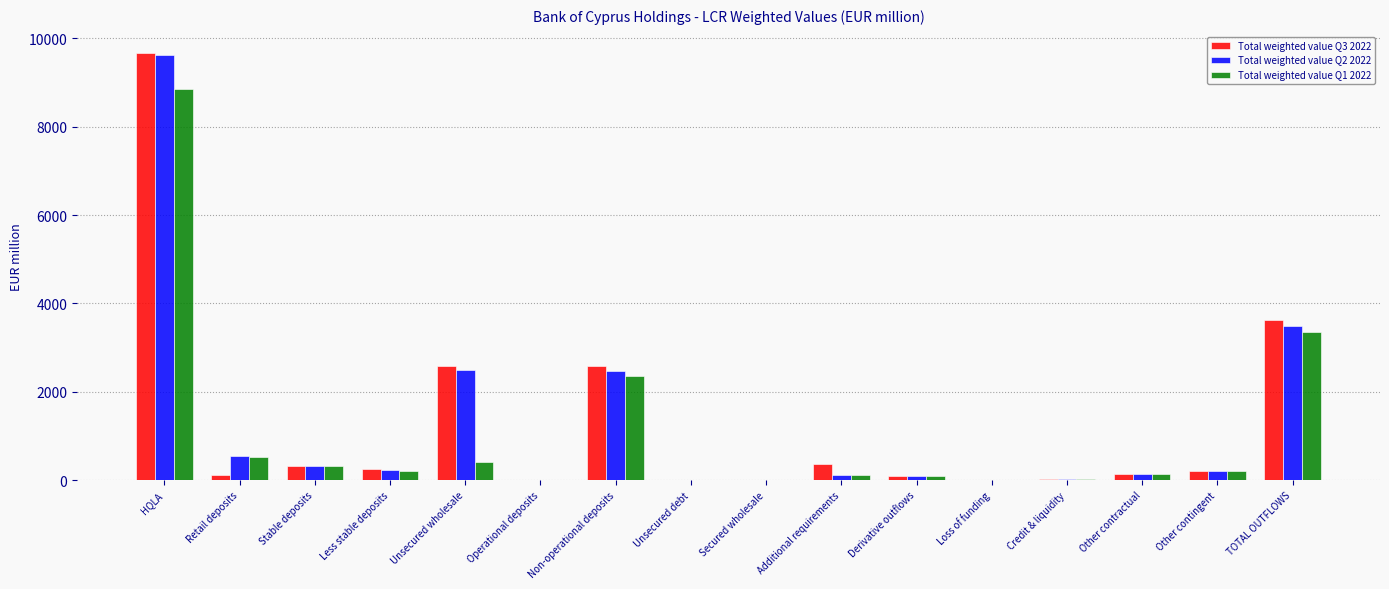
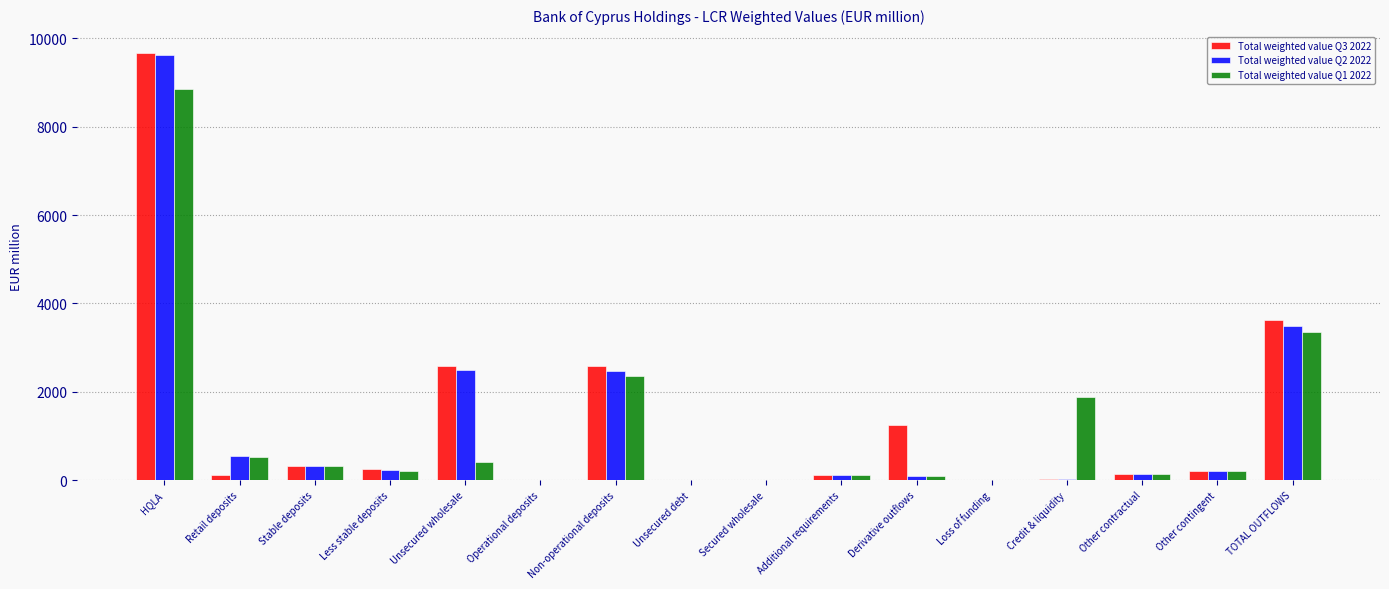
  {
    "Total weighted value Q3 2022": {
      "HQLA": 9700,
      "Retail deposits": 100,
      "Stable deposits": 300,
      "Less stable deposits": 200,
      "Unsecured wholesale": 2600,
      "Operational deposits": 0,
      "Non-operational deposits": 2600,
      "Secured wholesale": 0,
-     "Additional requirements": 400,
-     "Derivative outflows": 100,
+     "Additional requirements": 100,
+     "Derivative outflows": 1200,
      "Loss of funding": 0,
      "Other contractual": 100,
      "Other contingent": 200,
      "TOTAL OUTFLOWS": 3600
    },
    "Total weighted value Q2 2022": {
      "HQLA": 9600,
      "Retail deposits": 500,
      "Stable deposits": 300,
      "Less stable deposits": 200,
      "Unsecured wholesale": 2500,
      "Operational deposits": 0,
      "Non-operational deposits": 2500,
      "Secured wholesale": 0,
      "Additional requirements": 100,
      "Derivative outflows": 100,
      "Loss of funding": 0,
      "Other contractual": 100,
      "Other contingent": 200,
      "TOTAL OUTFLOWS": 3500
    },
    "Total weighted value Q1 2022": {
      "HQLA": 8800,
      "Retail deposits": 500,
      "Stable deposits": 300,
      "Less stable deposits": 200,
      "Unsecured wholesale": 400,
      "Operational deposits": 0,
      "Non-operational deposits": 2400,
      "Secured wholesale": 0,
      "Additional requirements": 100,
      "Derivative outflows": 100,
      "Loss of funding": 0,
-     "Credit & liquidity": 0,
+     "Credit & liquidity": 1900,
      "Other contractual": 100,
      "Other contingent": 200,
      "TOTAL OUTFLOWS": 3300
    }
  }
